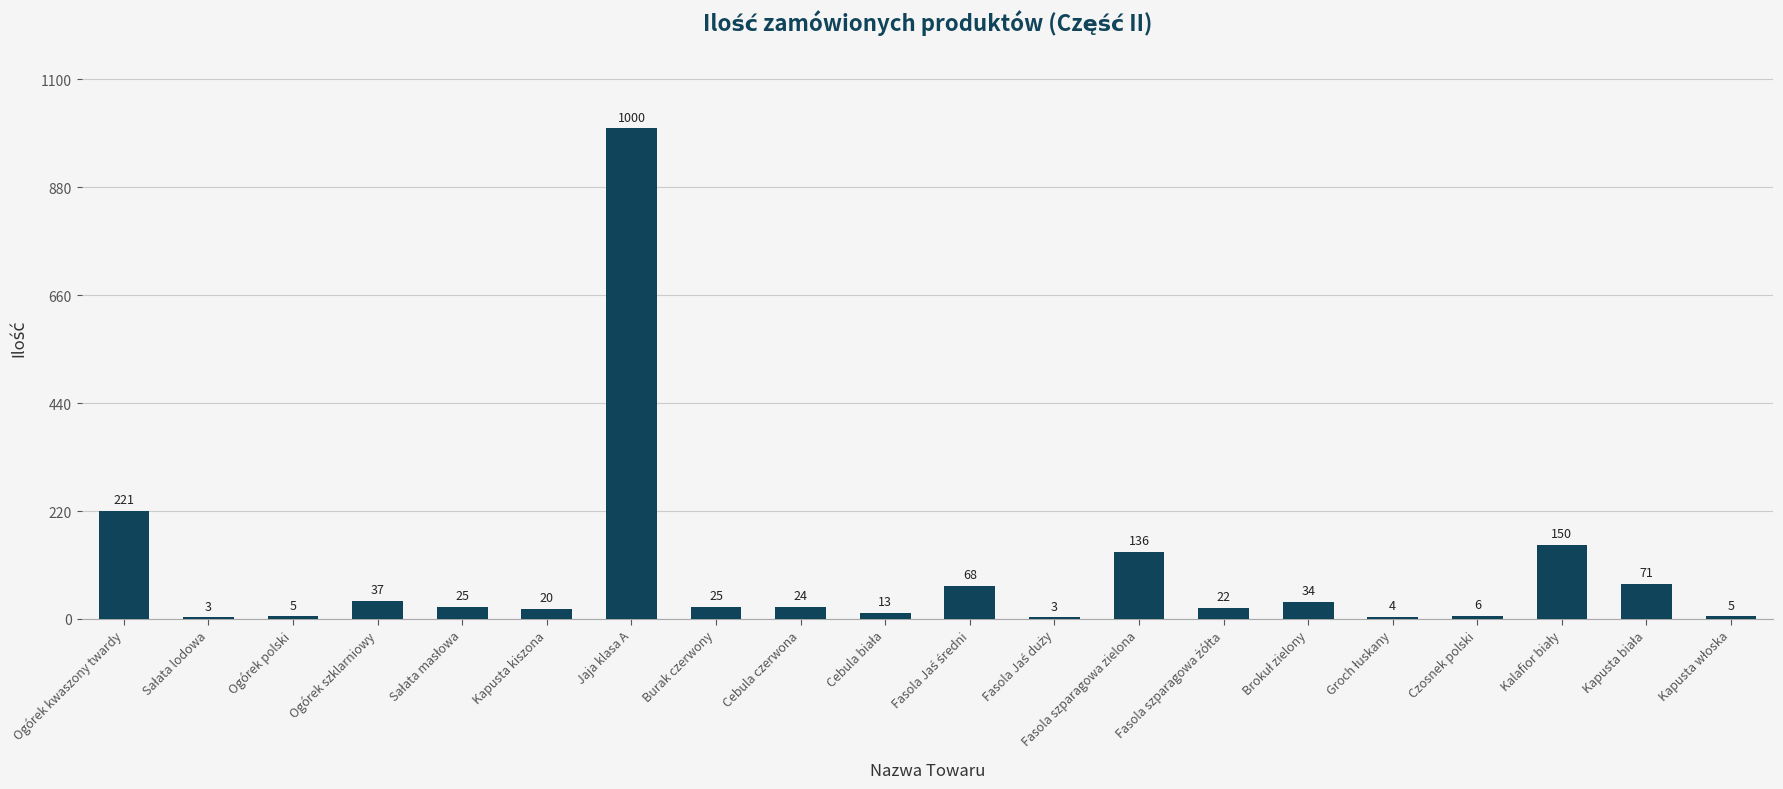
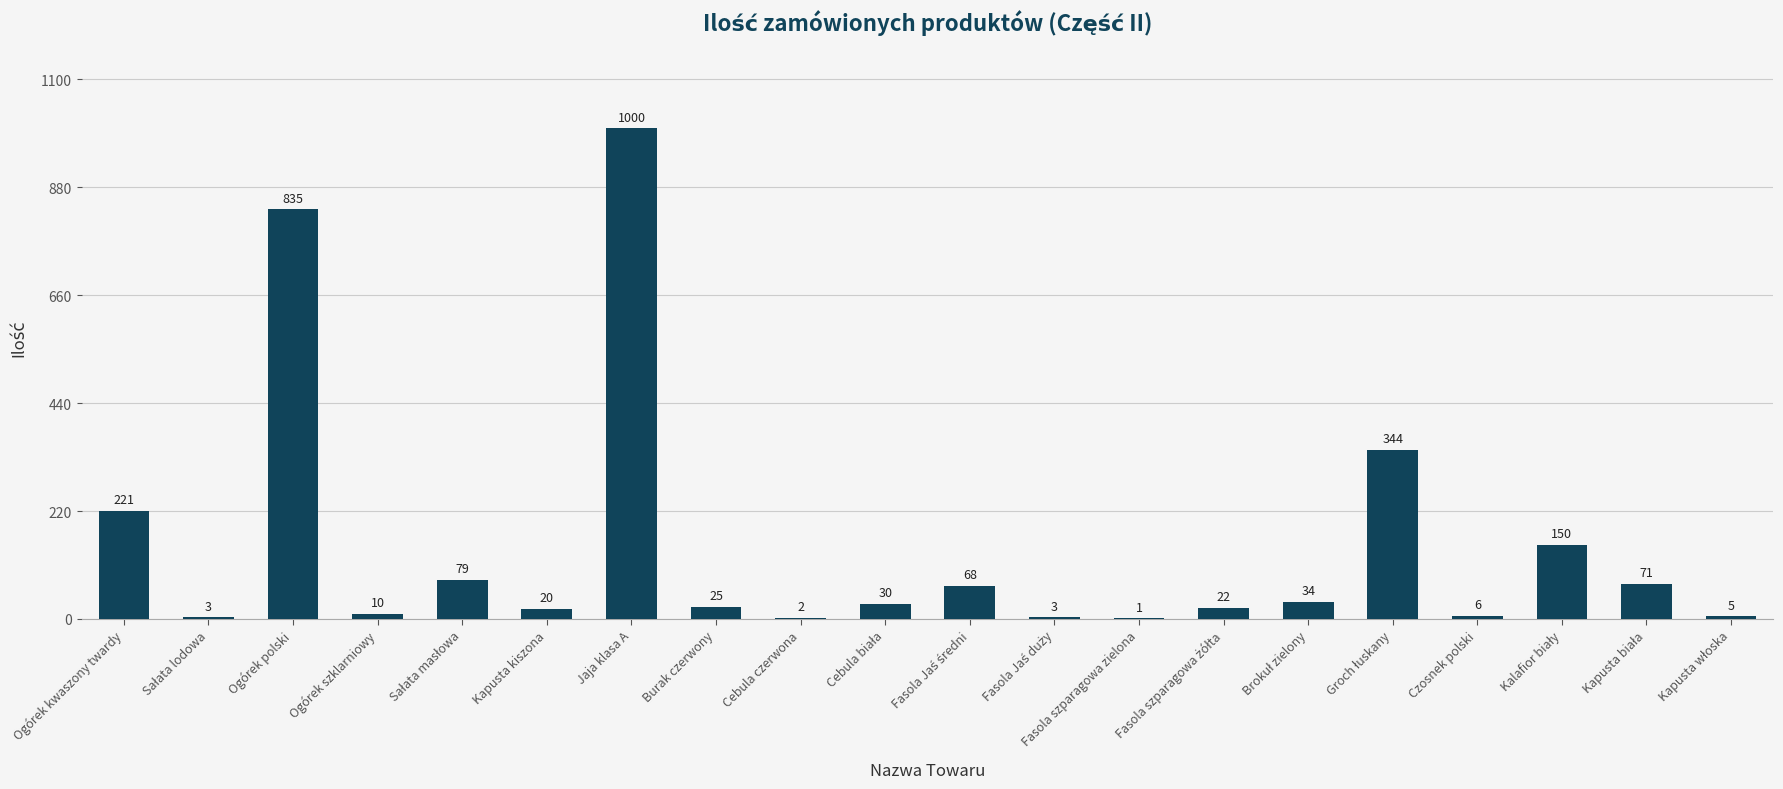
  {
    "Ogórek kwaszony twardy": 221,
    "Sałata lodowa": 3,
-   "Ogórek polski": 5,
-   "Ogórek szklarniowy": 37,
-   "Sałata masłowa": 25,
+   "Ogórek polski": 835,
+   "Ogórek szklarniowy": 10,
+   "Sałata masłowa": 79,
    "Kapusta kiszona": 20,
    "Jaja klasa A": 1000,
    "Burak czerwony": 25,
-   "Cebula czerwona": 24,
-   "Cebula biała": 13,
+   "Cebula czerwona": 2,
+   "Cebula biała": 30,
    "Fasola Jaś średni": 68,
    "Fasola Jaś duży": 3,
-   "Fasola szparagowa zielona": 136,
+   "Fasola szparagowa zielona": 1,
    "Fasola szparagowa żółta": 22,
    "Brokuł zielony": 34,
-   "Groch łuskany": 4,
+   "Groch łuskany": 344,
    "Czosnek polski": 6,
    "Kalafior biały": 150,
    "Kapusta biała": 71,
    "Kapusta włoska": 5
  }
